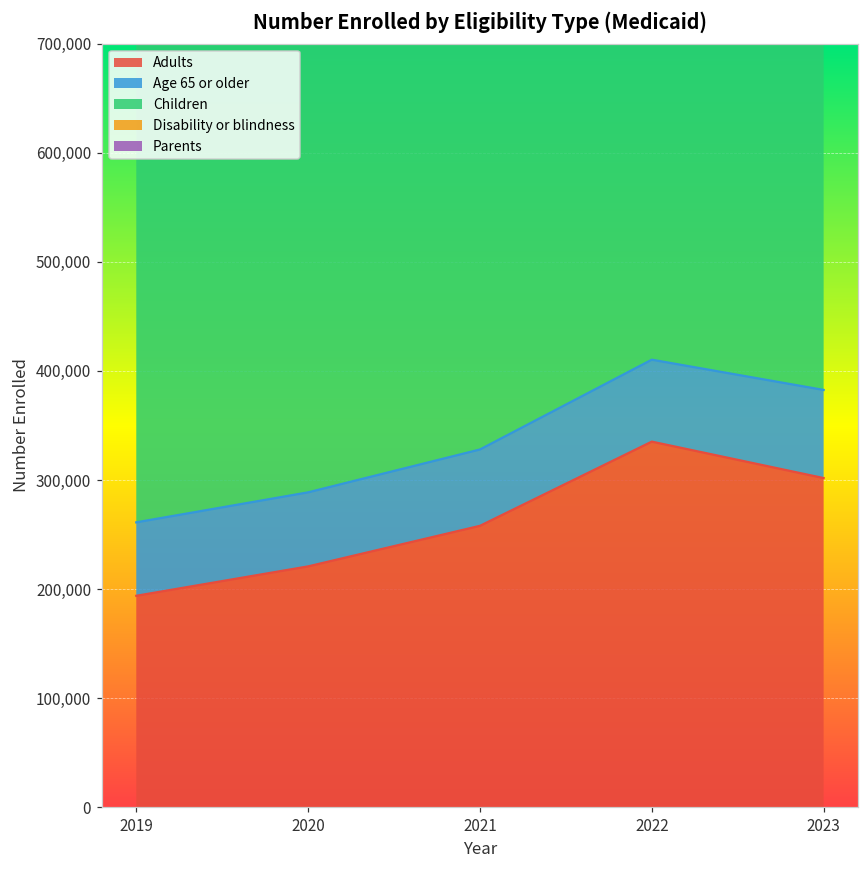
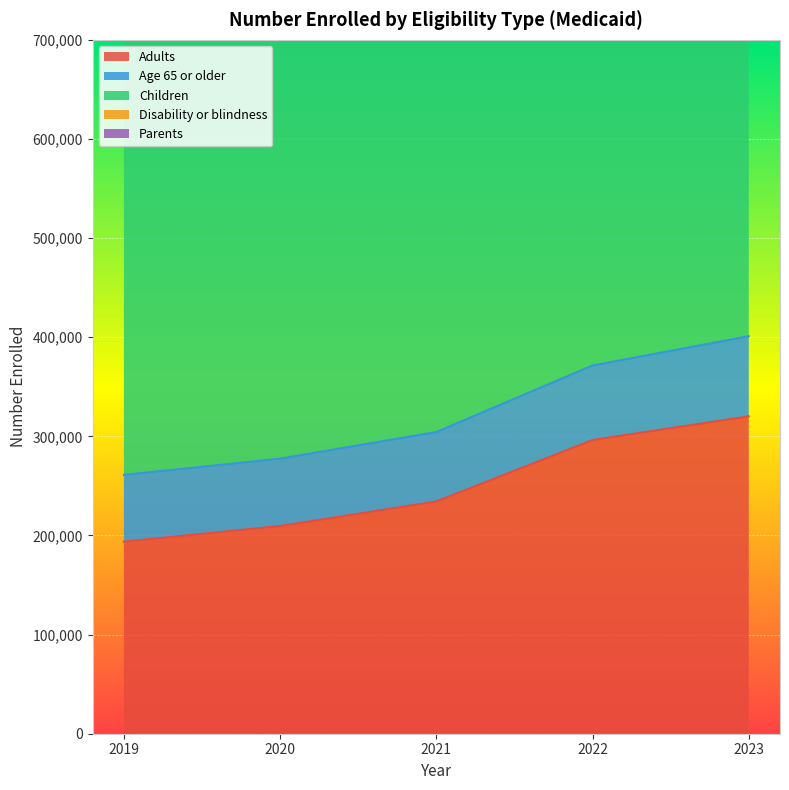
  {
    "Adults": {
      "2019": "190,000",
-     "2020": "220,000",
-     "2021": "260,000",
-     "2022": "340,000",
-     "2023": "300,000"
+     "2020": "210,000",
+     "2021": "230,000",
+     "2022": "300,000",
+     "2023": "320,000"
    },
    "Age 65 or older": {
      "2019": "70,000",
      "2020": "70,000",
      "2021": "70,000",
      "2022": "80,000",
      "2023": "80,000"
    }
  }
